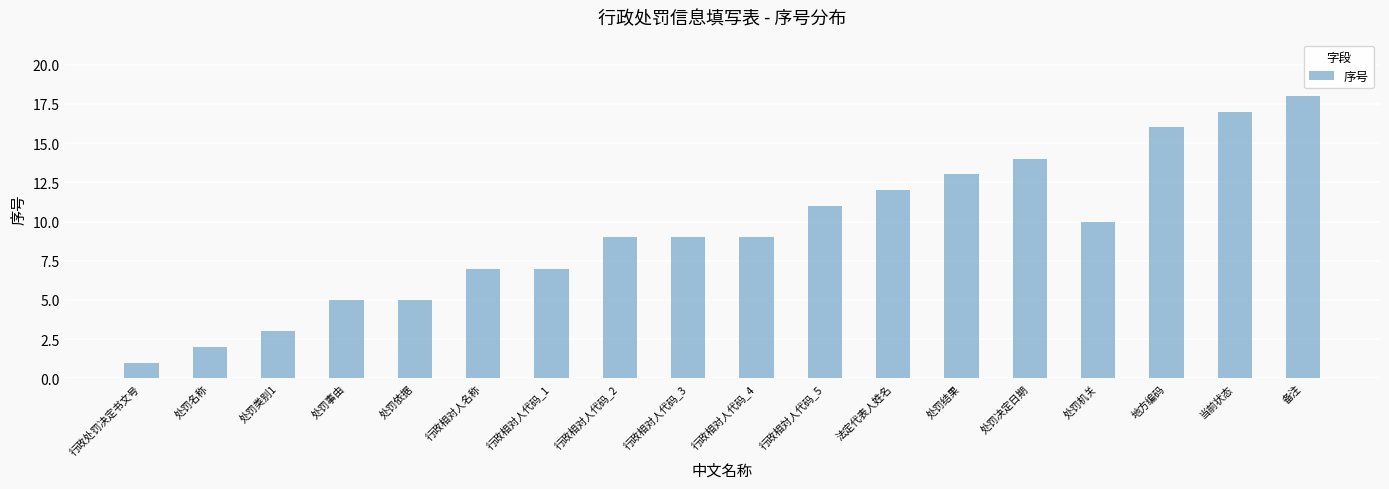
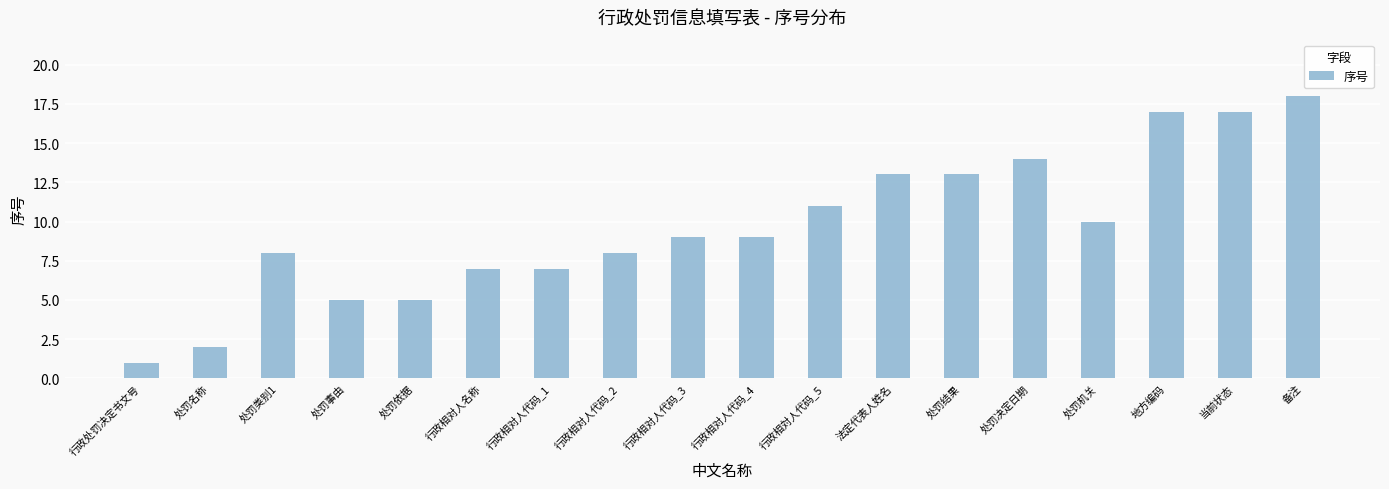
  {
    "行政处罚决定书文号": 1,
    "处罚名称": 2,
-   "处罚类别1": 3,
+   "处罚类别1": 8,
    "处罚事由": 5,
    "处罚依据": 5,
    "行政相对人名称": 7,
    "行政相对人代码_1": 7,
-   "行政相对人代码_2": 9,
+   "行政相对人代码_2": 8,
    "行政相对人代码_3": 9,
    "行政相对人代码_4": 9,
    "行政相対人代码_5": 11,
-   "法定代表人姓名": 12,
+   "法定代表人姓名": 13,
    "处罚结果": 13,
    "处罚决定日期": 14,
    "处罚机关": 10,
-   "地方编码": 16,
+   "地方编码": 17,
    "当前状态": 17,
    "备注": 18
  }
